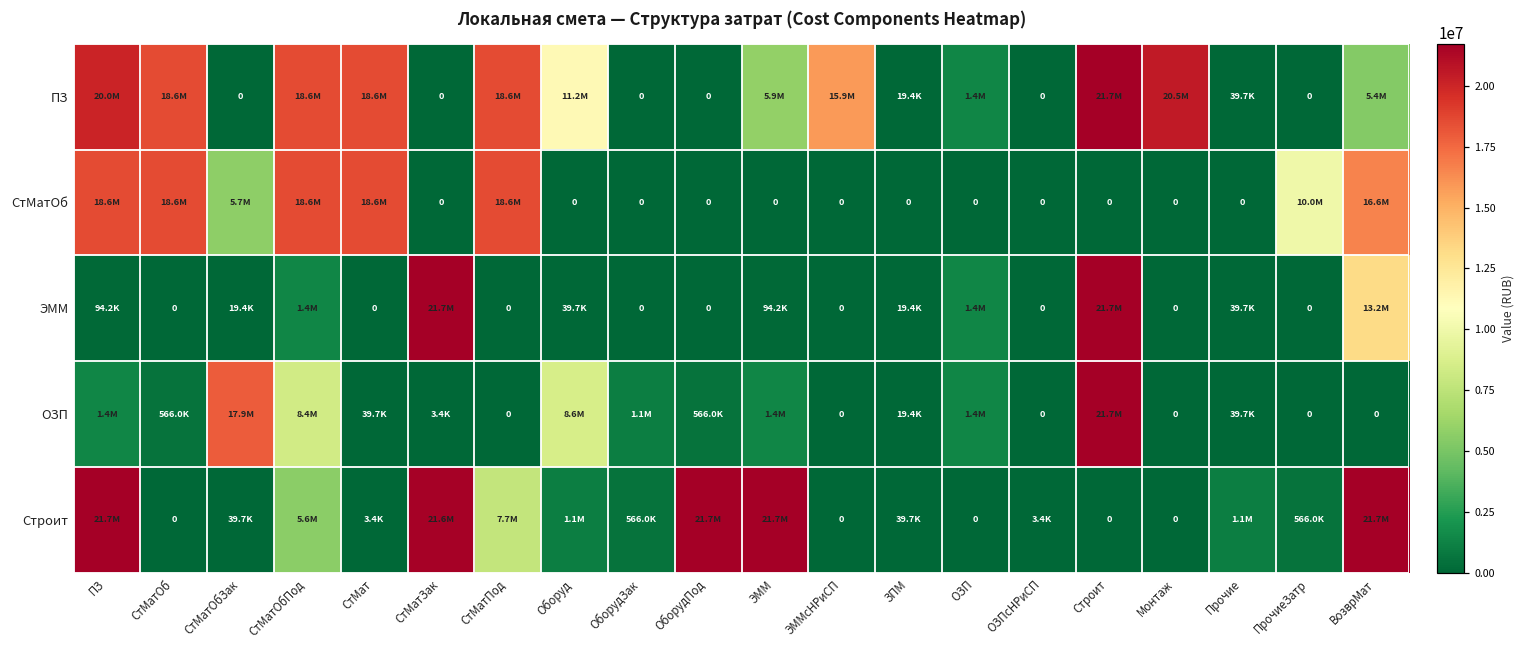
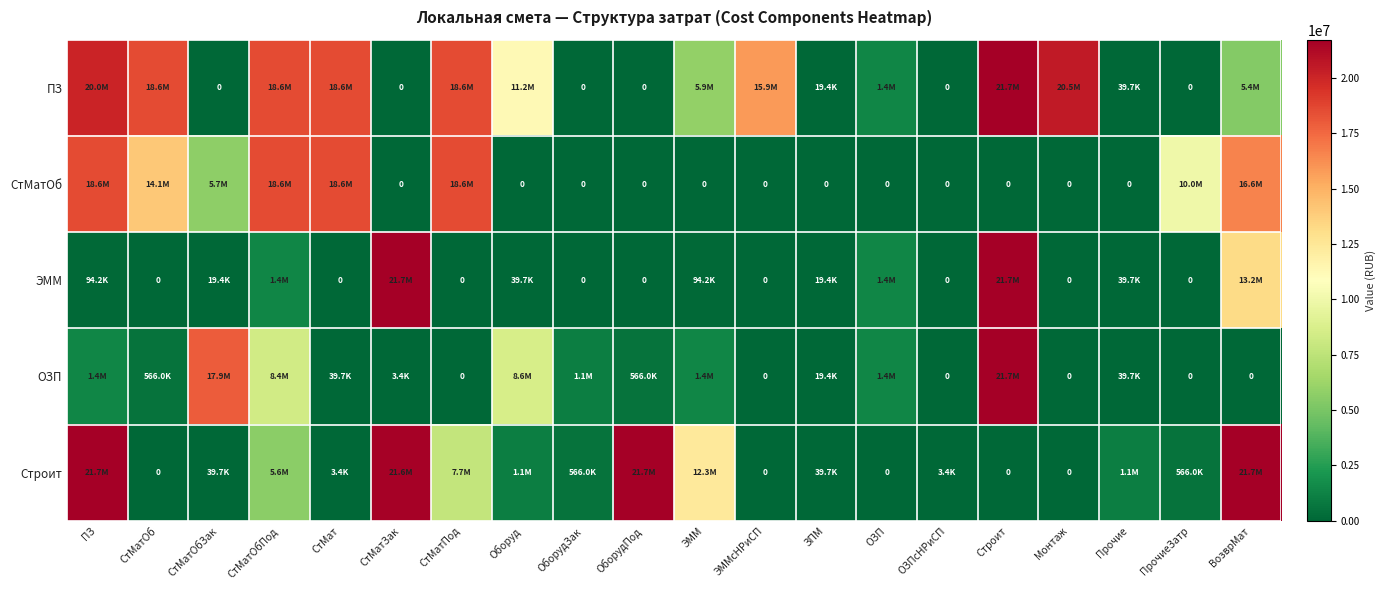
  {
    "ПЗ": {
      "ПЗ": "20.0M",
      "СтМатОб": "18.6M",
      "СтМатОбЗак": "0",
      "СтМатОбПод": "18.6M",
      "СтМат": "18.6M",
      "СтМатЗак": "0",
      "СтМатПод": "18.6M",
      "Оборуд": "11.2M",
      "ОборудЗак": "0",
      "ОборудПод": "0",
      "ЭММ": "5.9M",
      "ЭММсНРиСП": "15.9M",
      "ЗПМ": "19.4K",
      "ОЗП": "1.4M",
      "ОЗПсНРиСП": "0",
      "Строит": "21.7M",
      "Монтаж": "20.5M",
      "Прочие": "39.7K",
      "ПрочиеЗатр": "0",
      "ВозврМат": "5.4M"
    },
    "СтМатОб": {
      "ПЗ": "18.6M",
-     "СтМатОб": "18.6M",
+     "СтМатОб": "14.1M",
      "СтМатОбЗак": "5.7M",
      "СтМатОбПод": "18.6M",
      "СтМат": "18.6M",
      "СтМатЗак": "0",
      "СтМатПод": "18.6M",
      "Оборуд": "0",
      "ОборудЗак": "0",
      "ОборудПод": "0",
      "ЭММ": "0",
      "ЭММсНРиСП": "0",
      "ЗПМ": "0",
      "ОЗП": "0",
      "ОЗПсНРиСП": "0",
      "Строит": "0",
      "Монтаж": "0",
      "Прочие": "0",
      "ПрочиеЗатр": "10.0M",
      "ВозврМат": "16.6M"
    },
    "ЭММ": {
      "ПЗ": "94.2K",
      "СтМатОб": "0",
      "СтМатОбЗак": "19.4K",
      "СтМатОбПод": "1.4M",
      "СтМат": "0",
      "СтМатЗак": "21.7M",
      "СтМатПод": "0",
      "Оборуд": "39.7K",
      "ОборудЗак": "0",
      "ОборудПод": "0",
      "ЭММ": "94.2K",
      "ЭММсНРиСП": "0",
      "ЗПМ": "19.4K",
      "ОЗП": "1.4M",
      "ОЗПсНРиСП": "0",
      "Строит": "21.7M",
      "Монтаж": "0",
      "Прочие": "39.7K",
      "ПрочиеЗатр": "0",
      "ВозврМат": "13.2M"
    },
    "ОЗП": {
      "ПЗ": "1.4M",
      "СтМатОб": "566.0K",
      "СтМатОбЗак": "17.9M",
      "СтМатОбПод": "8.4M",
      "СтМат": "39.7K",
      "СтМатЗак": "3.4K",
      "СтМатПод": "0",
      "Оборуд": "8.6M",
      "ОборудЗак": "1.1M",
      "ОборудПод": "566.0K",
      "ЭММ": "1.4M",
      "ЭММсНРиСП": "0",
      "ЗПМ": "19.4K",
      "ОЗП": "1.4M",
      "ОЗПсНРиСП": "0",
      "Строит": "21.7M",
      "Монтаж": "0",
      "Прочие": "39.7K",
      "ПрочиеЗатр": "0",
      "ВозврМат": "0"
    },
    "Строит": {
      "ПЗ": "21.7M",
      "СтМатОб": "0",
      "СтМатОбЗак": "39.7K",
      "СтМатОбПод": "5.6M",
      "СтМат": "3.4K",
      "СтМатЗак": "21.6M",
      "СтМатПод": "7.7M",
      "Оборуд": "1.1M",
      "ОборудЗак": "566.0K",
      "ОборудПод": "21.7M",
-     "ЭММ": "21.7M",
+     "ЭММ": "12.3M",
      "ЭММсНРиСП": "0",
      "ЗПМ": "39.7K",
      "ОЗП": "0",
      "ОЗПсНРиСП": "3.4K",
      "Строит": "0",
      "Монтаж": "0",
      "Прочие": "1.1M",
      "ПрочиеЗатр": "566.0K",
      "ВозврМат": "21.7M"
    }
  }
